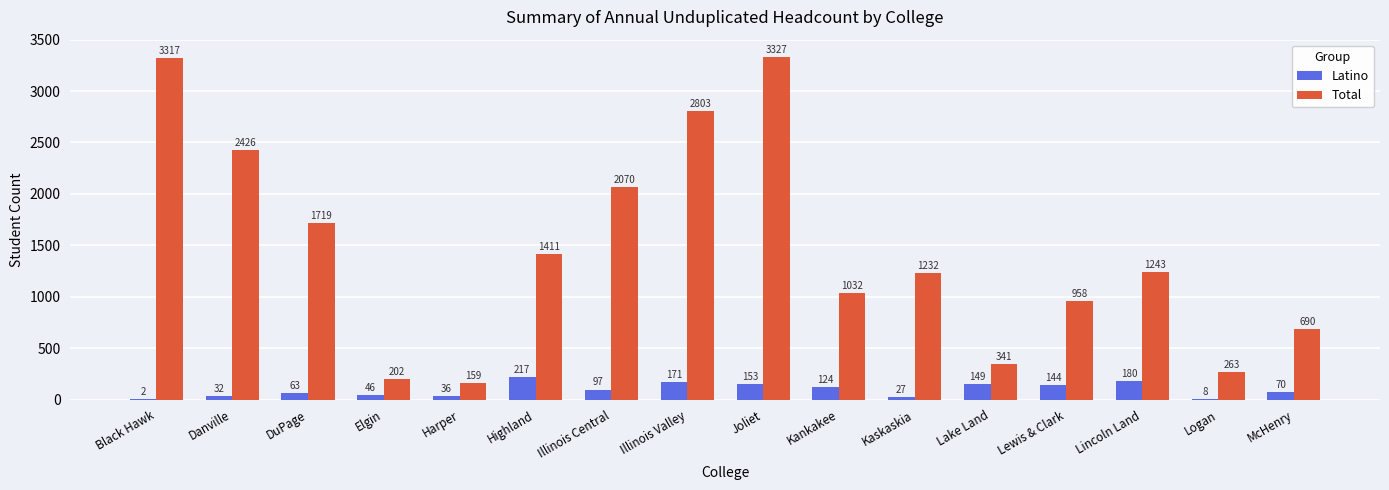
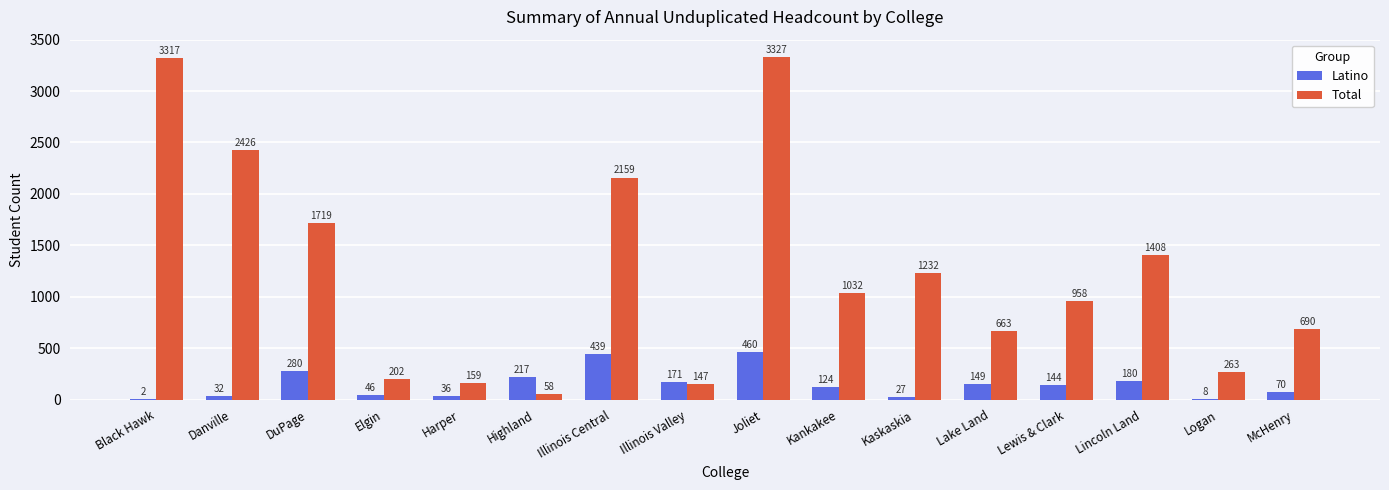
  {
    "Latino": {
      "Black Hawk": 2,
      "Danville": 32,
-     "DuPage": 63,
+     "DuPage": 280,
      "Elgin": 46,
      "Harper": 36,
      "Highland": 217,
-     "Illinois Central": 97,
+     "Illinois Central": 439,
      "Illinois Valley": 171,
-     "Joliet": 153,
+     "Joliet": 460,
      "Kankakee": 124,
      "Kaskaskia": 27,
      "Lake Land": 149,
      "Lewis & Clark": 144,
      "Lincoln Land": 180,
      "Logan": 8,
      "McHenry": 70
    },
    "Total": {
      "Black Hawk": 3317,
      "Danville": 2426,
      "DuPage": 1719,
      "Elgin": 202,
      "Harper": 159,
-     "Highland": 1411,
-     "Illinois Central": 2070,
-     "Illinois Valley": 2803,
+     "Highland": 58,
+     "Illinois Central": 2159,
+     "Illinois Valley": 147,
      "Joliet": 3327,
      "Kankakee": 1032,
      "Kaskaskia": 1232,
-     "Lake Land": 341,
+     "Lake Land": 663,
      "Lewis & Clark": 958,
-     "Lincoln Land": 1243,
+     "Lincoln Land": 1408,
      "Logan": 263,
      "McHenry": 690
    }
  }
